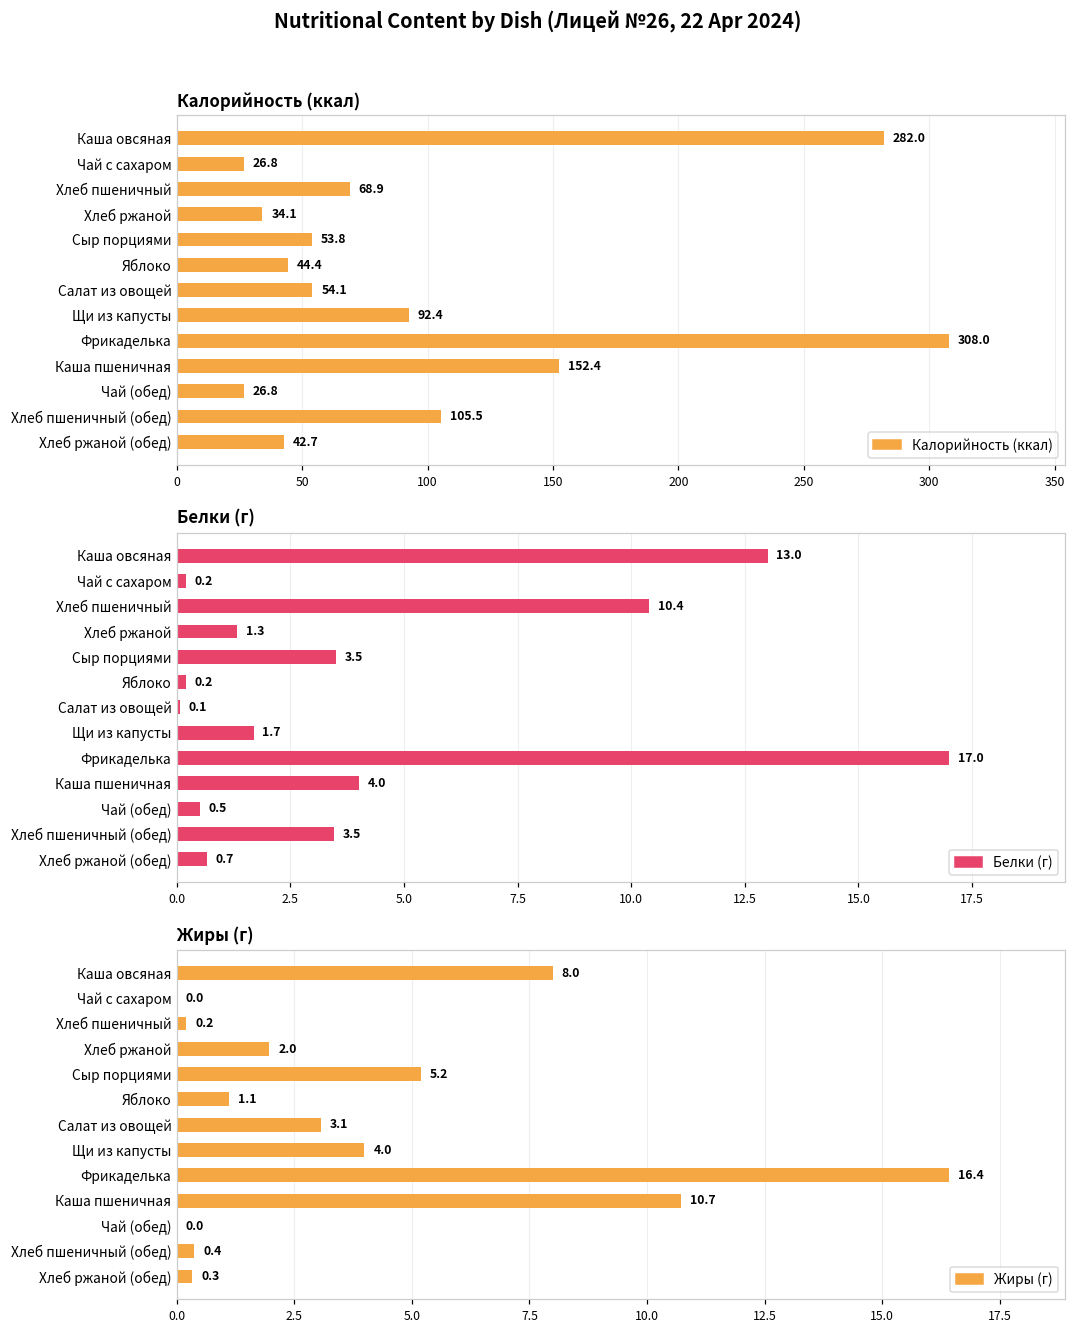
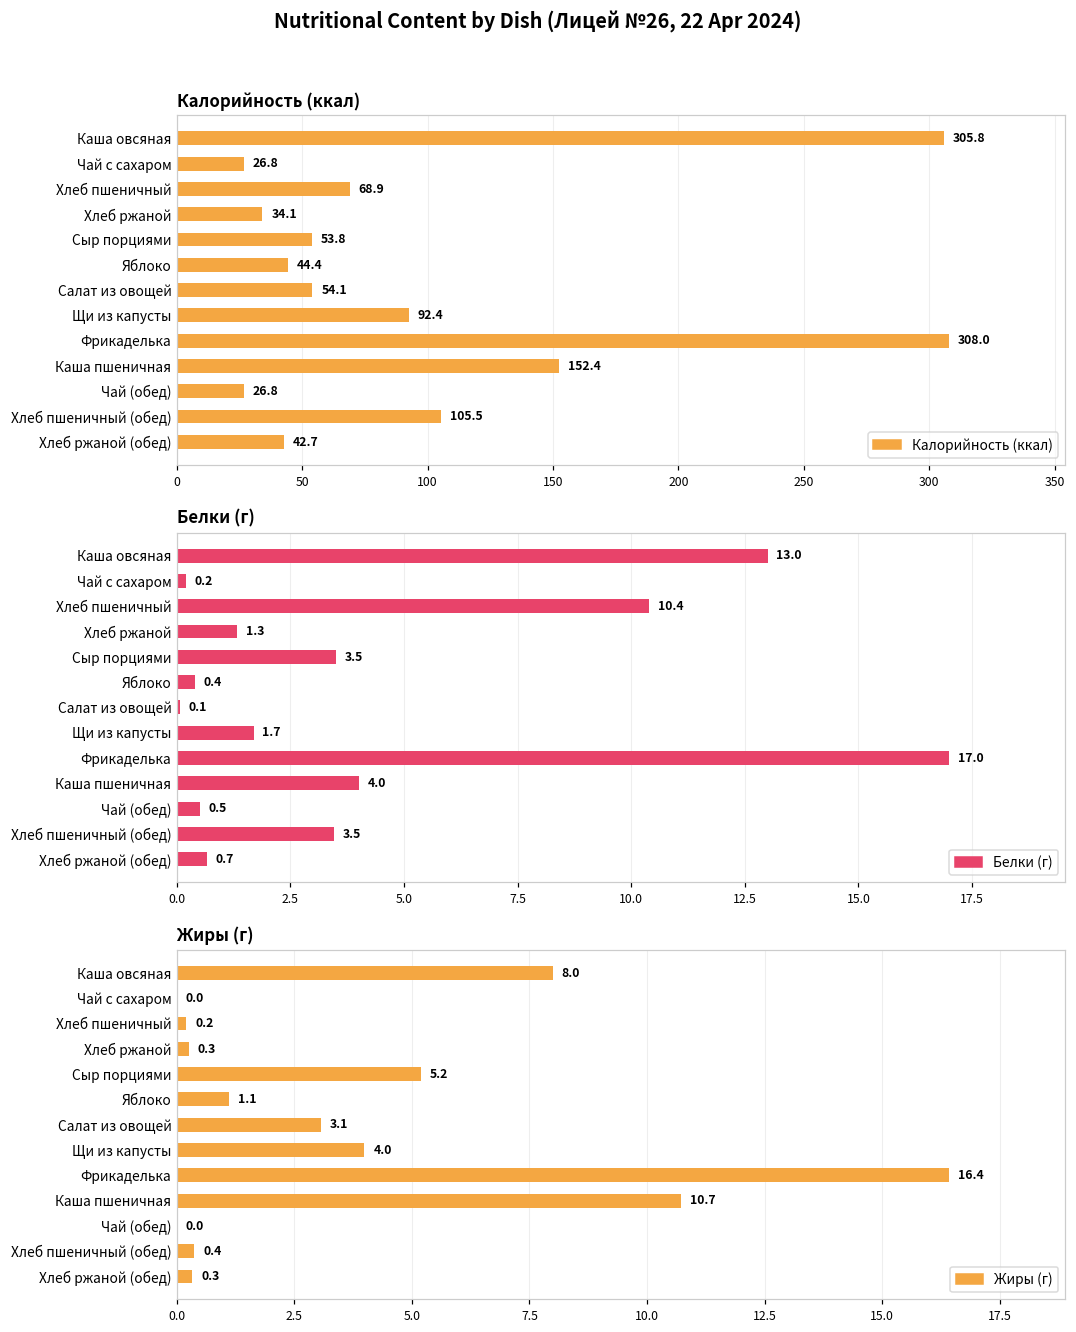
  {
    "Калорийность (ккал)": {
-     "Каша овсяная": 282.0,
+     "Каша овсяная": 305.8,
      "Чай с сахаром": 26.8,
      "Хлеб пшеничный": 68.9,
      "Хлеб ржаной": 34.1,
      "Сыр порциями": 53.8,
      "Яблоко": 44.4,
      "Салат из овощей": 54.1,
      "Щи из капусты": 92.4,
      "Фрикаделька": 308.0,
      "Каша пшеничная": 152.4,
      "Чай (обед)": 26.8,
      "Хлеб пшеничный (обед)": 105.5,
      "Хлеб ржаной (обед)": 42.7
    },
    "Белки (г)": {
      "Каша овсяная": 13.0,
      "Чай с сахаром": 0.2,
      "Хлеб пшеничный": 10.4,
      "Хлеб ржаной": 1.3,
      "Сыр порциями": 3.5,
-     "Яблоко": 0.2,
+     "Яблоко": 0.4,
      "Салат из овощей": 0.1,
      "Щи из капусты": 1.7,
      "Фрикаделька": 17.0,
      "Каша пшеничная": 4.0,
      "Чай (обед)": 0.5,
      "Хлеб пшеничный (обед)": 3.5,
      "Хлеб ржаной (обед)": 0.7
    },
    "Жиры (г)": {
      "Каша овсяная": 8.0,
      "Чай с сахаром": 0.0,
      "Хлеб пшеничный": 0.2,
-     "Хлеб ржаной": 2.0,
+     "Хлеб ржаной": 0.3,
      "Сыр порциями": 5.2,
      "Яблоко": 1.1,
      "Салат из овощей": 3.1,
      "Щи из капусты": 4.0,
      "Фрикаделька": 16.4,
      "Каша пшеничная": 10.7,
      "Чай (обед)": 0.0,
      "Хлеб пшеничный (обед)": 0.4,
      "Хлеб ржаной (обед)": 0.3
    }
  }
